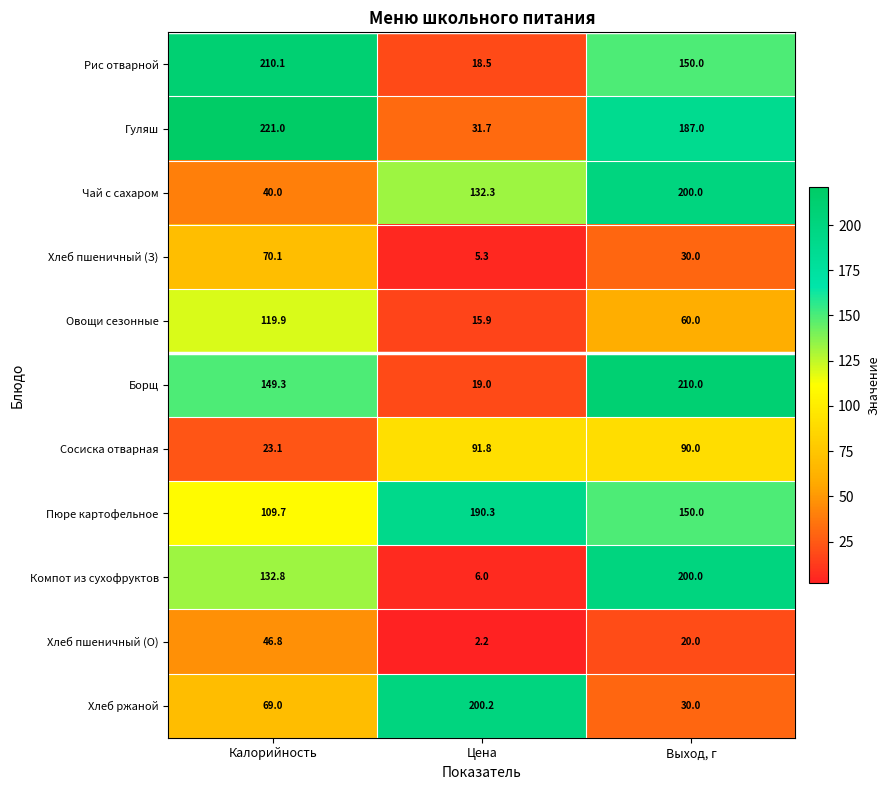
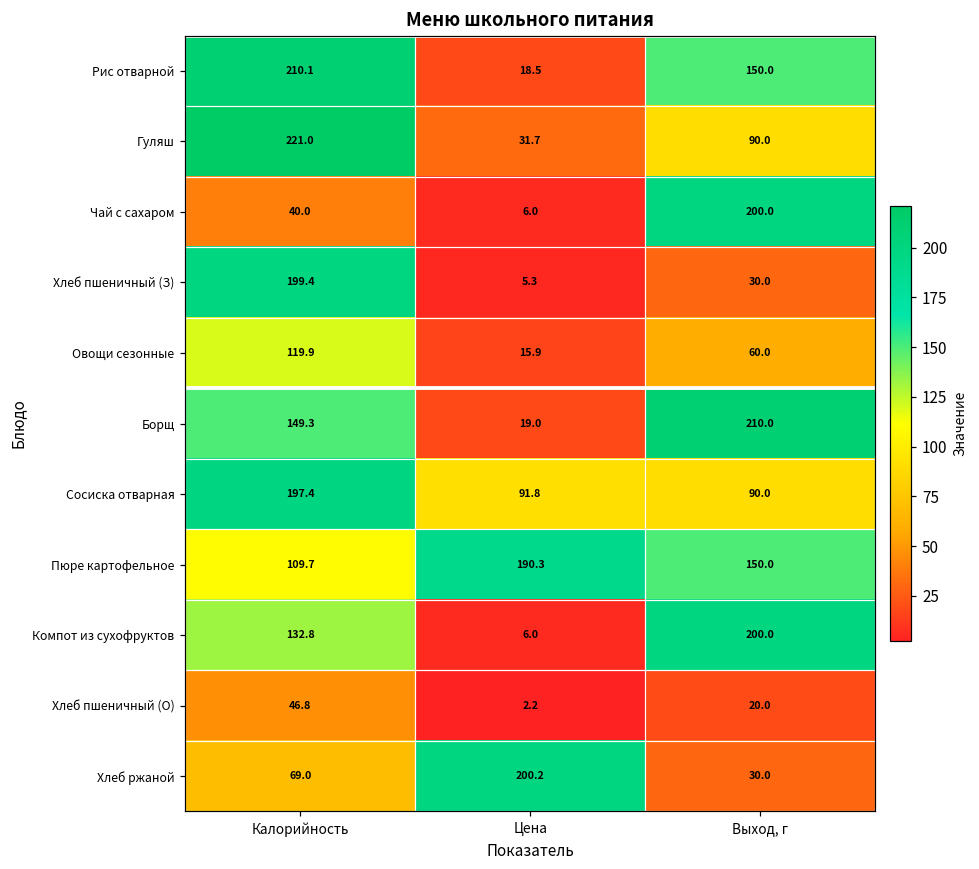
  {
    "Рис отварной": {
      "Калорийность": 210.1,
      "Цена": 18.5,
      "Выход, г": 150.0
    },
    "Гуляш": {
      "Калорийность": 221.0,
      "Цена": 31.7,
-     "Выход, г": 187.0
+     "Выход, г": 90.0
    },
    "Чай с сахаром": {
      "Калорийность": 40.0,
-     "Цена": 132.3,
+     "Цена": 6.0,
      "Выход, г": 200.0
    },
    "Хлеб пшеничный (З)": {
-     "Калорийность": 70.1,
+     "Калорийность": 199.4,
      "Цена": 5.3,
      "Выход, г": 30.0
    },
    "Овощи сезонные": {
      "Калорийность": 119.9,
      "Цена": 15.9,
      "Выход, г": 60.0
    },
    "Борщ": {
      "Калорийность": 149.3,
      "Цена": 19.0,
      "Выход, г": 210.0
    },
    "Сосиска отварная": {
-     "Калорийность": 23.1,
+     "Калорийность": 197.4,
      "Цена": 91.8,
      "Выход, г": 90.0
    },
    "Пюре картофельное": {
      "Калорийность": 109.7,
      "Цена": 190.3,
      "Выход, г": 150.0
    },
    "Компот из сухофруктов": {
      "Калорийность": 132.8,
      "Цена": 6.0,
      "Выход, г": 200.0
    },
    "Хлеб пшеничный (О)": {
      "Калорийность": 46.8,
      "Цена": 2.2,
      "Выход, г": 20.0
    },
    "Хлеб ржаной": {
      "Калорийность": 69.0,
      "Цена": 200.2,
      "Выход, г": 30.0
    }
  }
